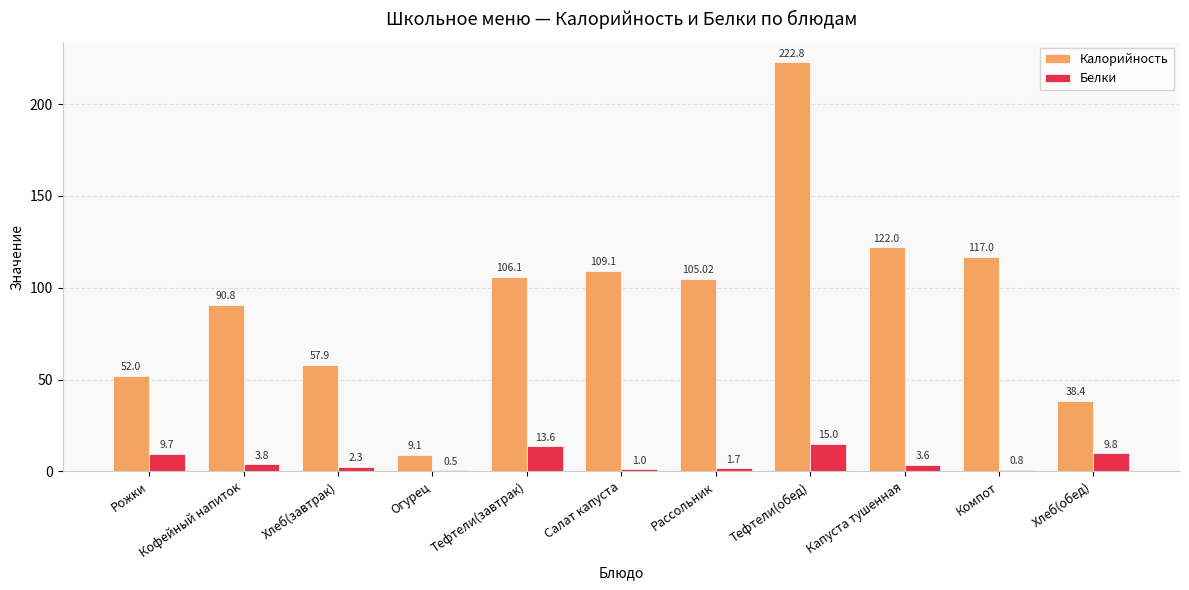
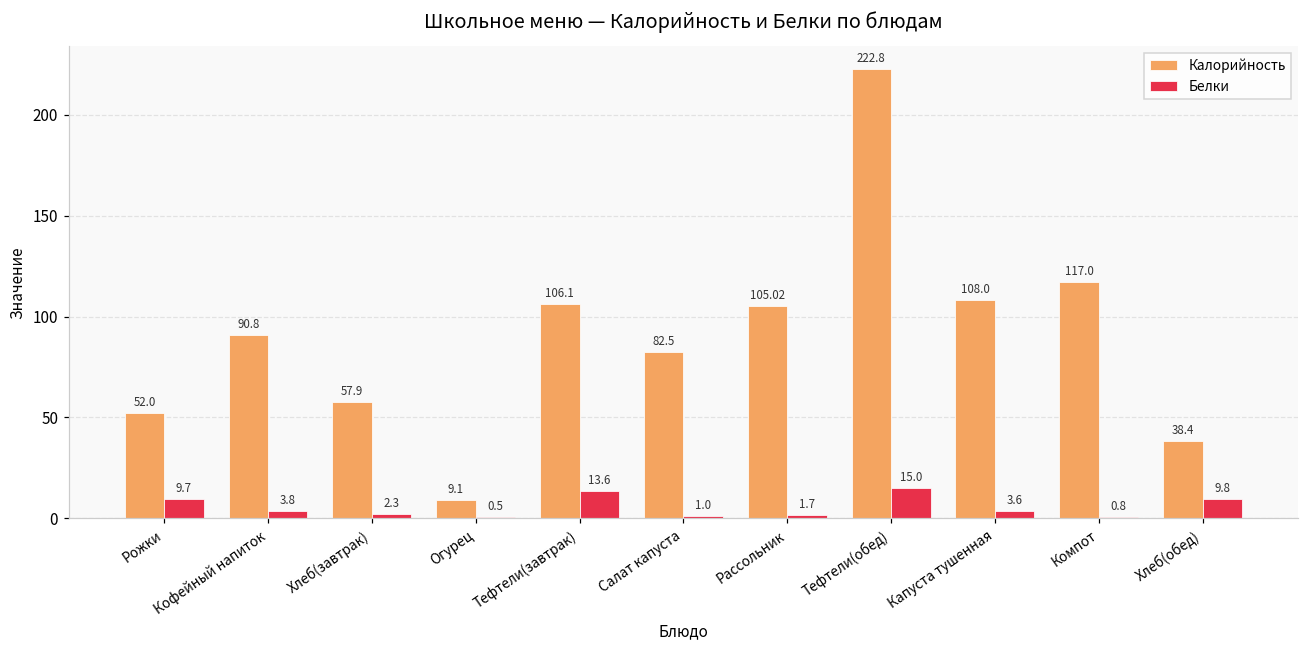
  {
    "Калорийность": {
      "Рожки": 52.0,
      "Кофейный напиток": 90.8,
      "Хлеб(завтрак)": 57.9,
      "Огурец": 9.1,
      "Тефтели(завтрак)": 106.1,
-     "Салат капуста": 109.1,
+     "Салат капуста": 82.5,
      "Рассольник": 105.02,
      "Тефтели(обед)": 222.8,
-     "Капуста тушенная": 122.0,
+     "Капуста тушенная": 108.0,
      "Компот": 117.0,
      "Хлеб(обед)": 38.4
    },
    "Белки": {
      "Рожки": 9.7,
      "Кофейный напиток": 3.8,
      "Хлеб(завтрак)": 2.3,
      "Огурец": 0.5,
      "Тефтели(завтрак)": 13.6,
      "Салат капуста": 1.0,
      "Рассольник": 1.7,
      "Тефтели(обед)": 15.0,
      "Капуста тушенная": 3.6,
      "Компот": 0.8,
      "Хлеб(обед)": 9.8
    }
  }
